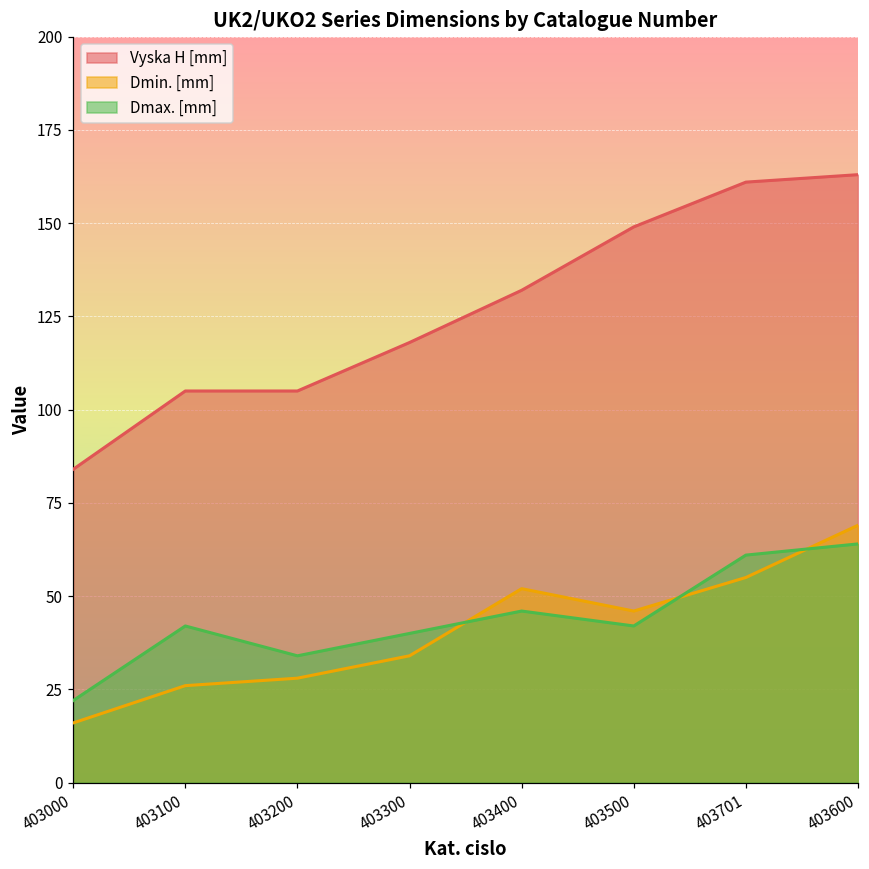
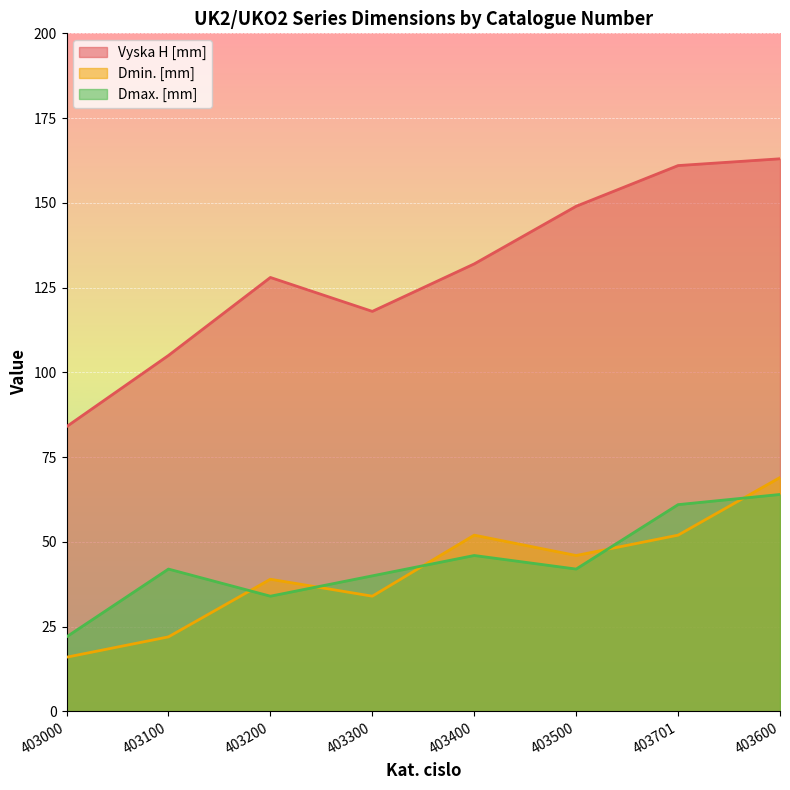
  {
    "Vyska H [mm]": {
      "403000": 84,
      "403100": 105,
-     "403200": 105,
+     "403200": 128,
      "403300": 118,
      "403400": 132,
      "403500": 149,
      "403701": 161,
      "403600": 163
    },
    "Dmin. [mm]": {
      "403000": 16,
-     "403100": 26,
-     "403200": 28,
+     "403100": 22,
+     "403200": 39,
      "403300": 34,
      "403400": 52,
      "403500": 46,
-     "403701": 55,
+     "403701": 52,
      "403600": 69
    },
    "Dmax. [mm]": {
      "403000": 22,
      "403100": 42,
      "403200": 34,
      "403300": 40,
      "403400": 46,
      "403500": 42,
      "403701": 61,
      "403600": 64
    }
  }
